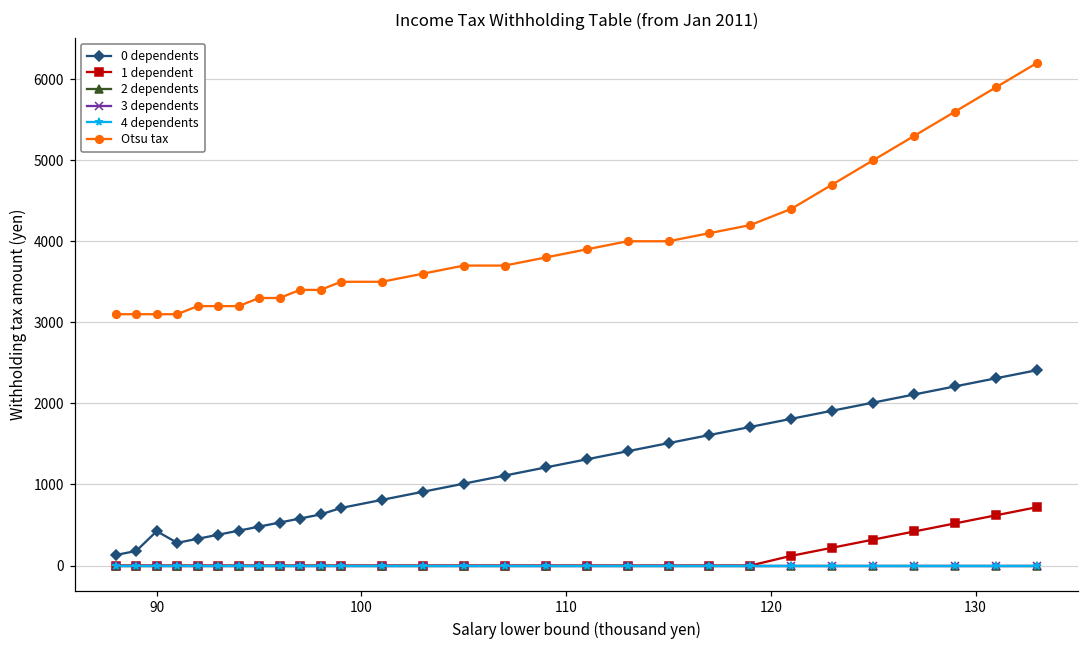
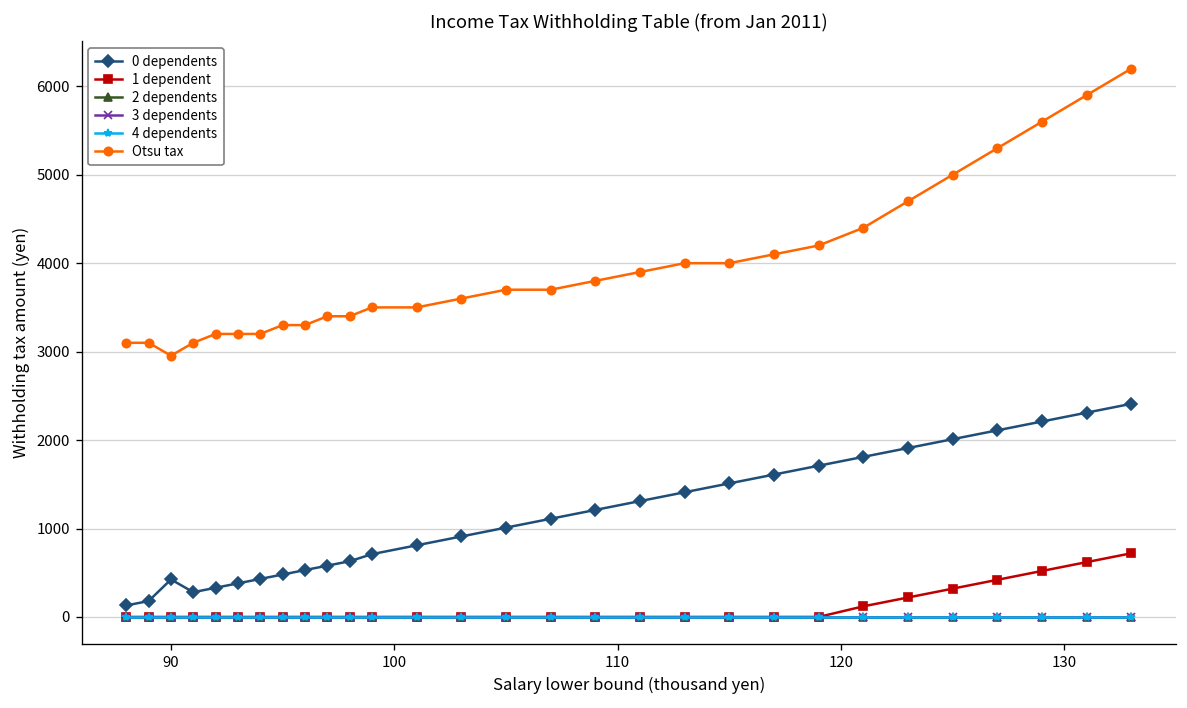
  {
    "0 dependents": {
      "90": 400
    },
    "Otsu tax": {
-     "90": 3100
+     "90": 3000
    }
  }
